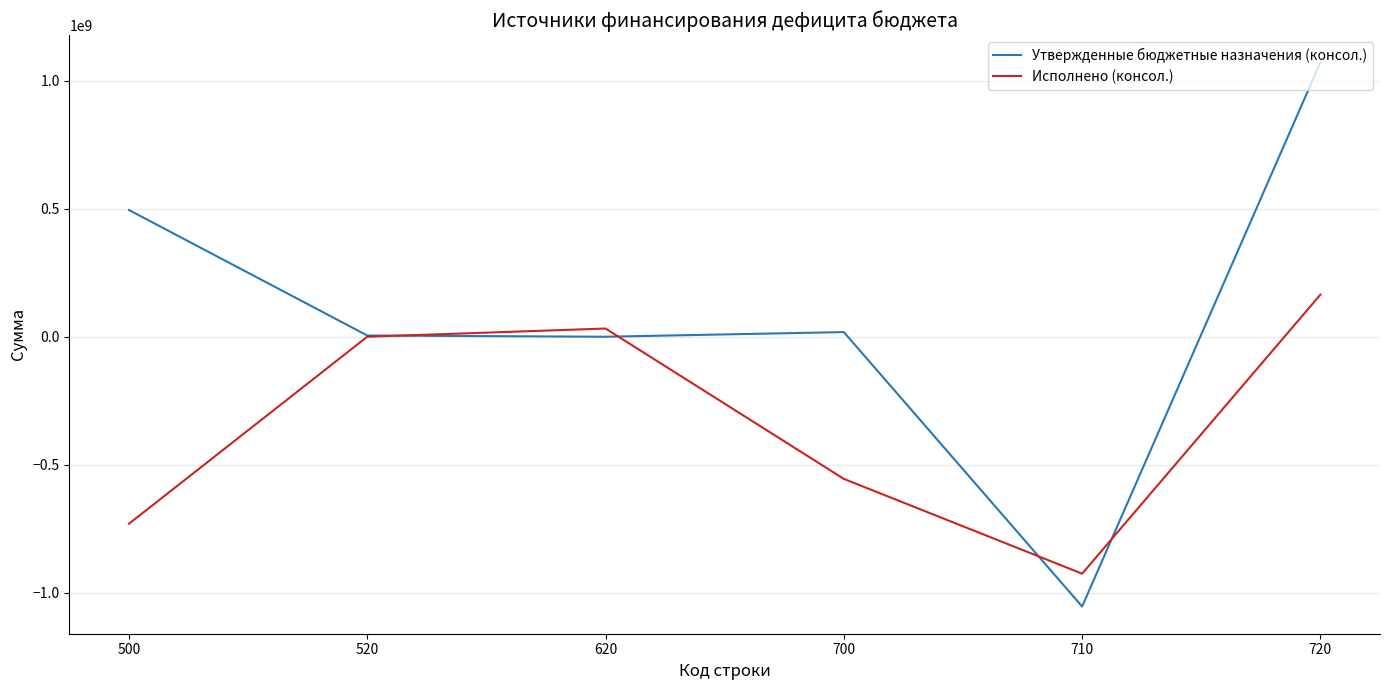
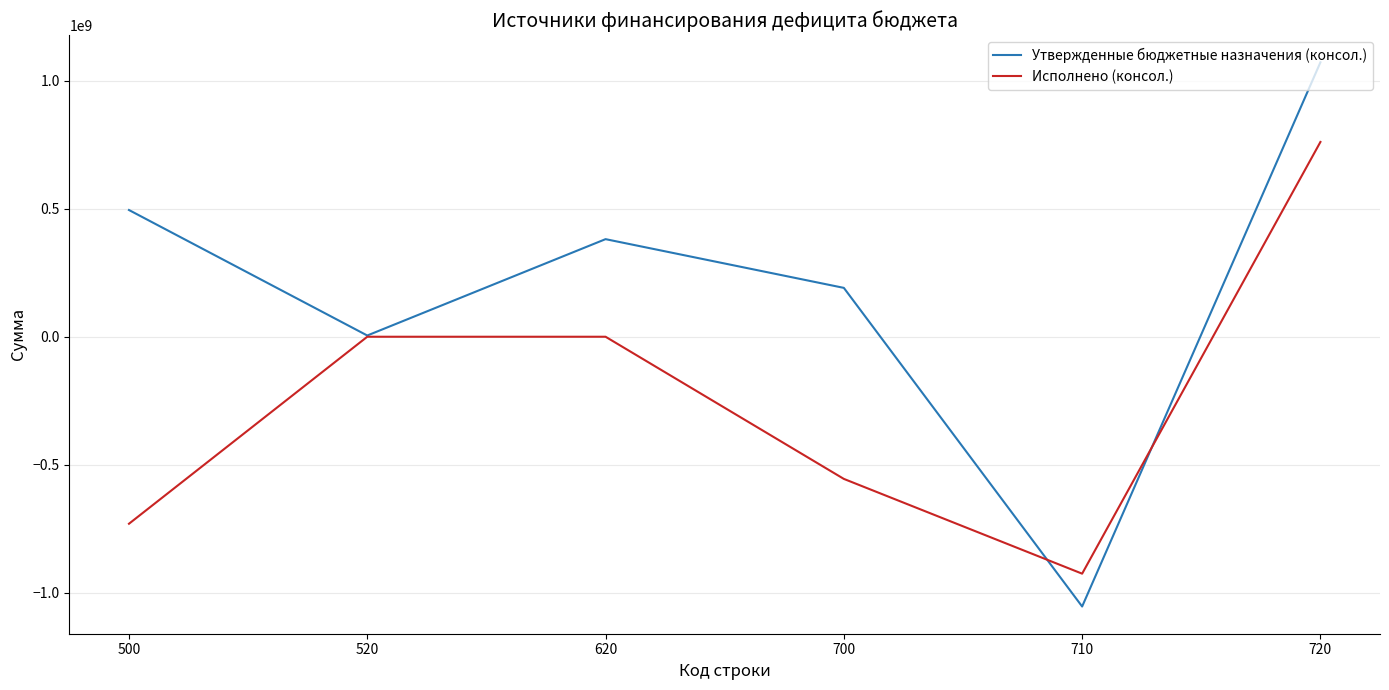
  {
    "Утвержденные бюджетные назначения (консол.)": {
      "500": 490000000,
-     "620": 0,
-     "700": 20000000,
+     "620": 380000000,
+     "700": 190000000,
      "710": -1050000000
    },
    "Исполнено (консол.)": {
      "500": -730000000,
-     "620": 30000000,
+     "620": 0,
      "700": -560000000,
      "710": -930000000,
-     "720": 160000000
+     "720": 760000000
    }
  }
